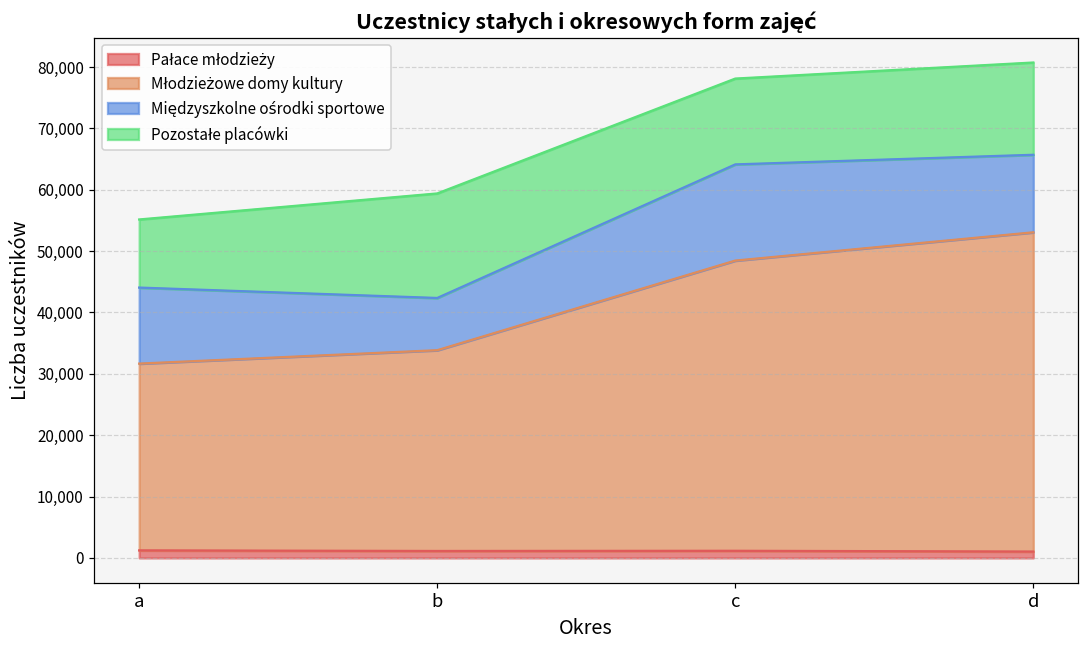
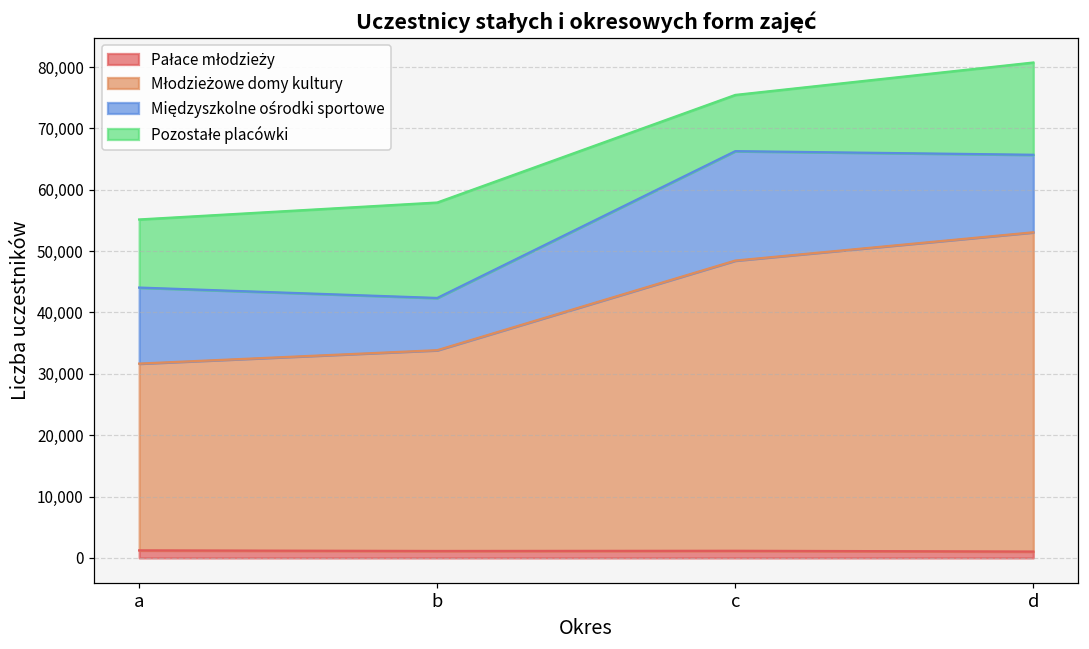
  {
    "Międzyszkolne ośrodki sportowe": {
      "a": "12,000",
      "b": "9,000",
-     "c": "16,000",
+     "c": "18,000",
      "d": "13,000"
    },
    "Pozostałe placówki": {
      "a": "11,000",
-     "b": "17,000",
-     "c": "14,000",
+     "b": "16,000",
+     "c": "9,000",
      "d": "15,000"
    }
  }
